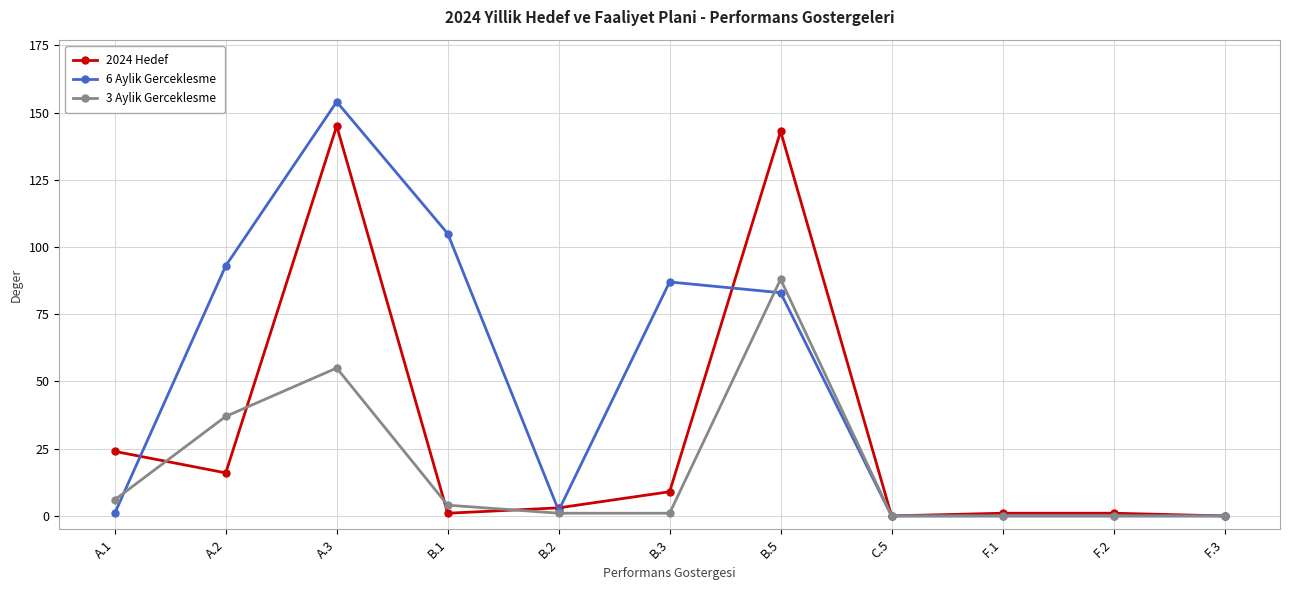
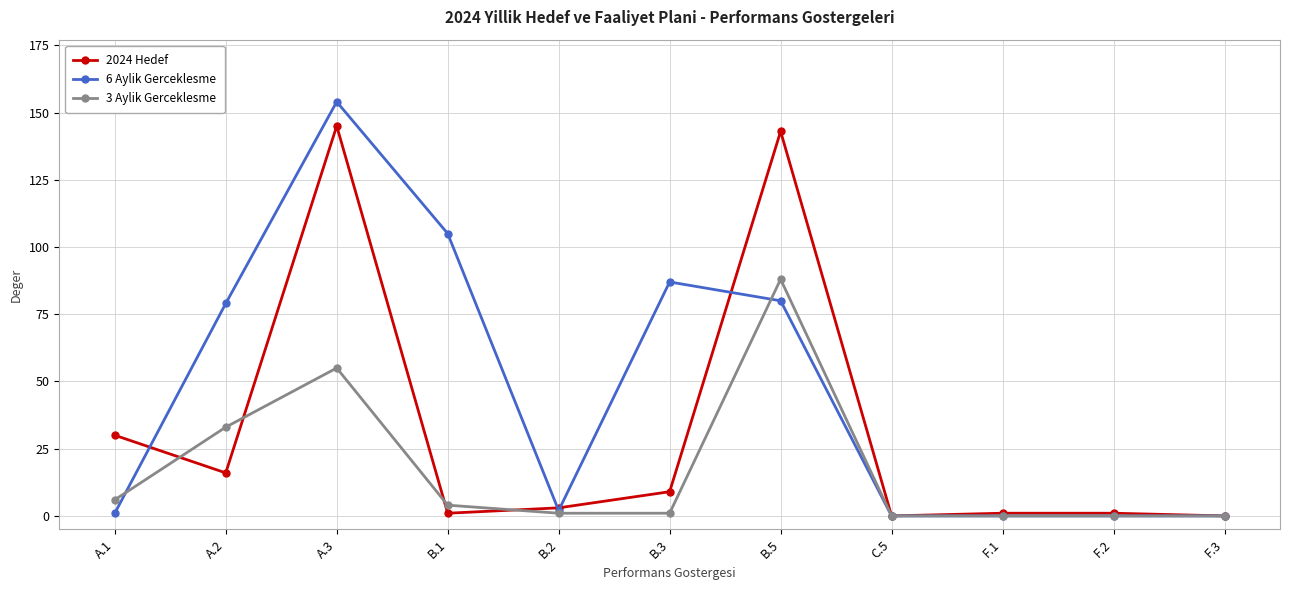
  {
    "2024 Hedef": {
-     "A.1": 24,
+     "A.1": 30,
      "A.2": 16,
      "A.3": 145,
      "B.1": 1,
      "B.2": 3,
      "B.3": 9,
      "B.5": 143,
      "F.1": 1,
      "F.2": 1
    },
    "6 Aylik Gerceklesme": {
      "A.1": 1,
-     "A.2": 93,
+     "A.2": 79,
      "A.3": 154,
      "B.1": 105,
      "B.2": 2,
      "B.3": 87,
-     "B.5": 83
+     "B.5": 80
    },
    "3 Aylik Gerceklesme": {
      "A.1": 6,
-     "A.2": 37,
+     "A.2": 33,
      "A.3": 55,
      "B.1": 4,
      "B.2": 1,
      "B.3": 1,
      "B.5": 88
    }
  }
